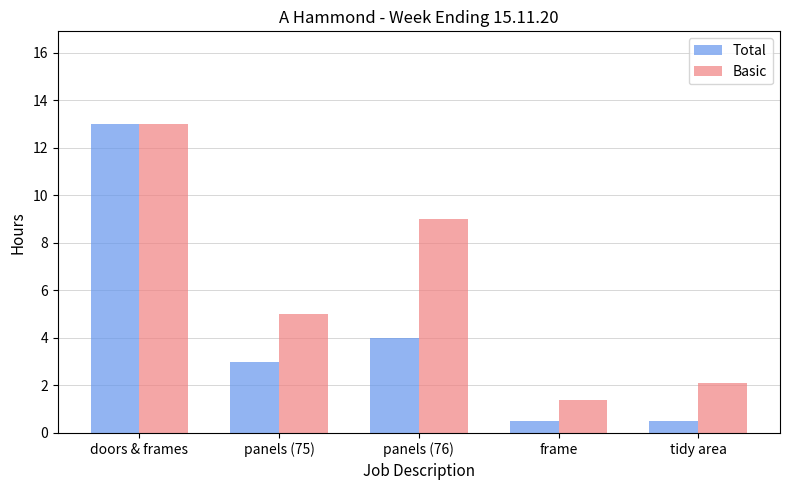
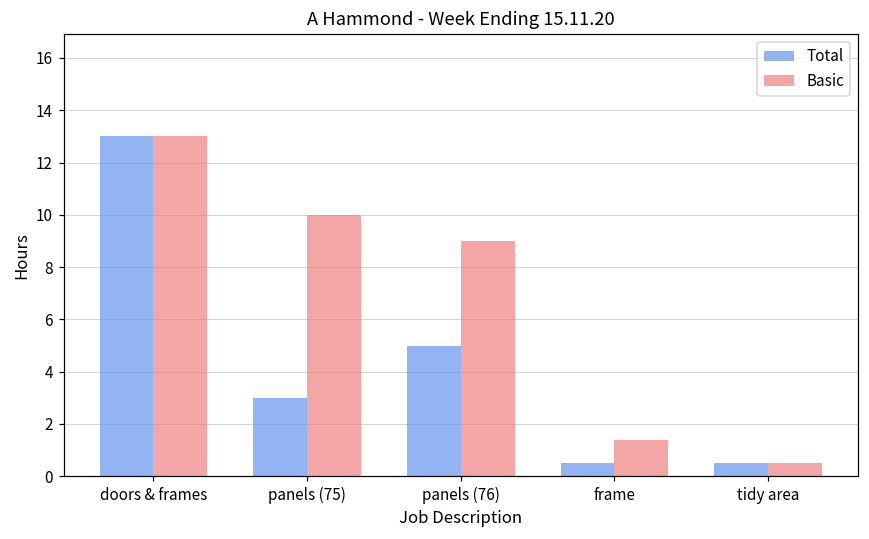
  {
    "Total": {
      "doors & frames": 13,
      "panels (75)": 3,
-     "panels (76)": 4,
+     "panels (76)": 5,
      "frame": 0.5,
      "tidy area": 0.5
    },
    "Basic": {
      "doors & frames": 13.0,
-     "panels (75)": 5,
+     "panels (75)": 10,
      "panels (76)": 9.0,
      "frame": 1.4,
-     "tidy area": 2.1
+     "tidy area": 0.5
    }
  }
